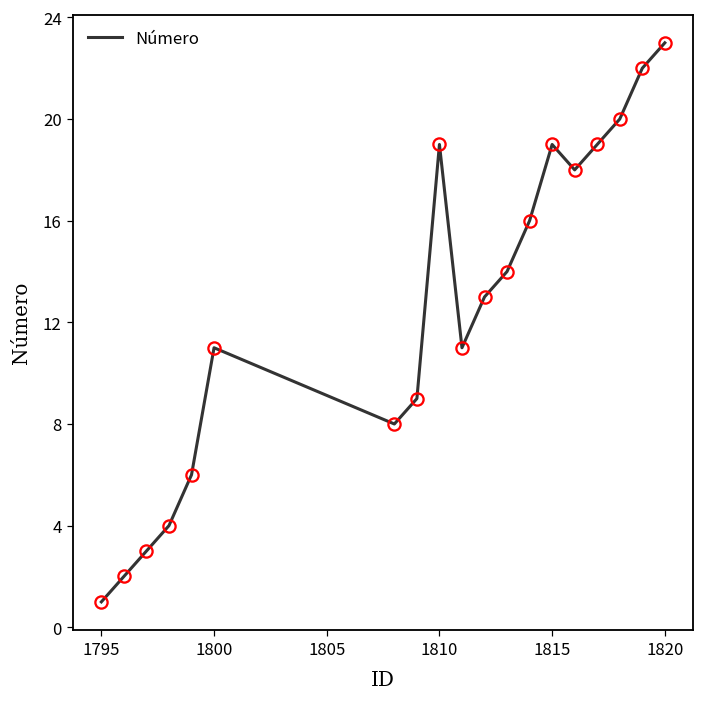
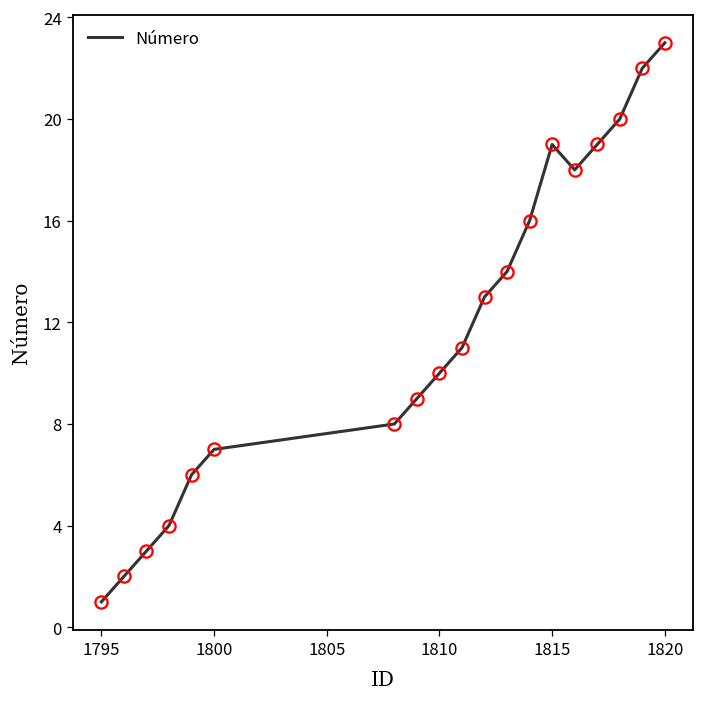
  {
    "1795": 1,
-   "1800": 11,
-   "1810": 19,
+   "1800": 7,
+   "1810": 10,
    "1815": 19,
    "1820": 23
  }
